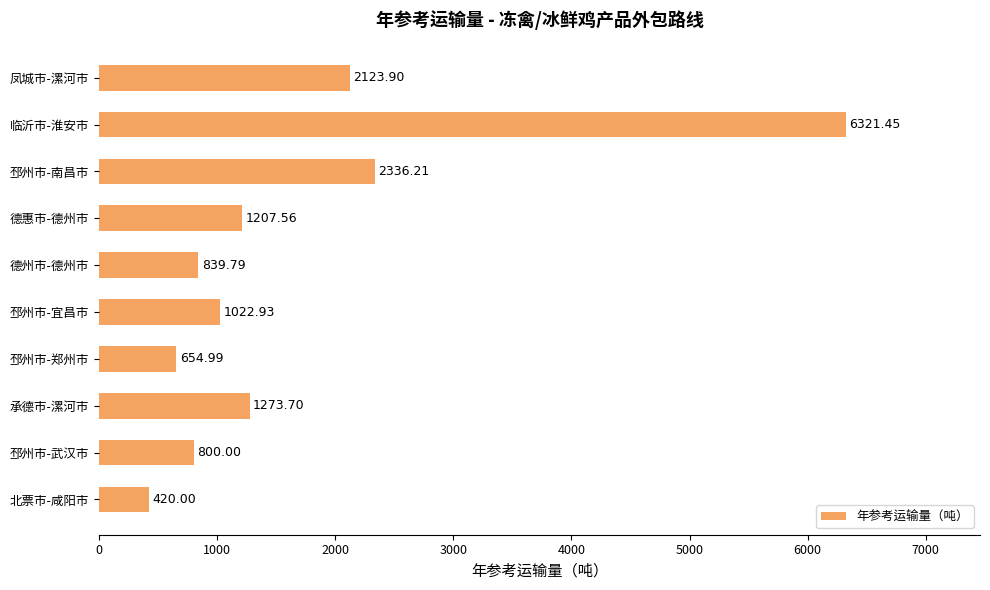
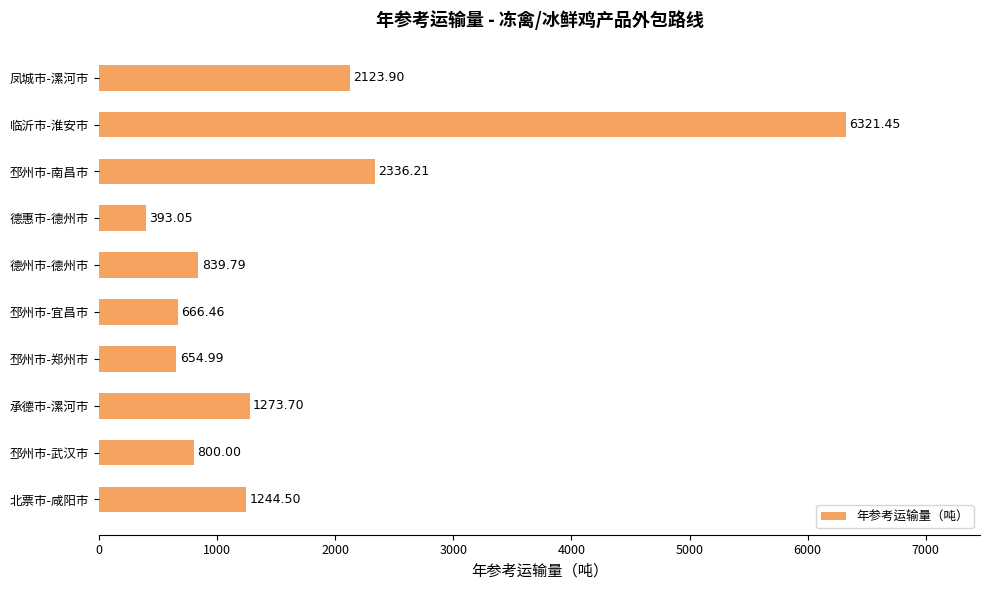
  {
    "凤城市-漯河市": 2123.90,
    "临沂市-淮安市": 6321.45,
    "邳州市-南昌市": 2336.21,
-   "德惠市-德州市": 1207.56,
+   "德惠市-德州市": 393.05,
    "德州市-德州市": 839.79,
-   "邳州市-宜昌市": 1022.93,
+   "邳州市-宜昌市": 666.46,
    "邳州市-郑州市": 654.99,
    "承德市-漯河市": 1273.70,
    "邳州市-武汉市": 800.00,
-   "北票市-咸阳市": 420.00
+   "北票市-咸阳市": 1244.50
  }
